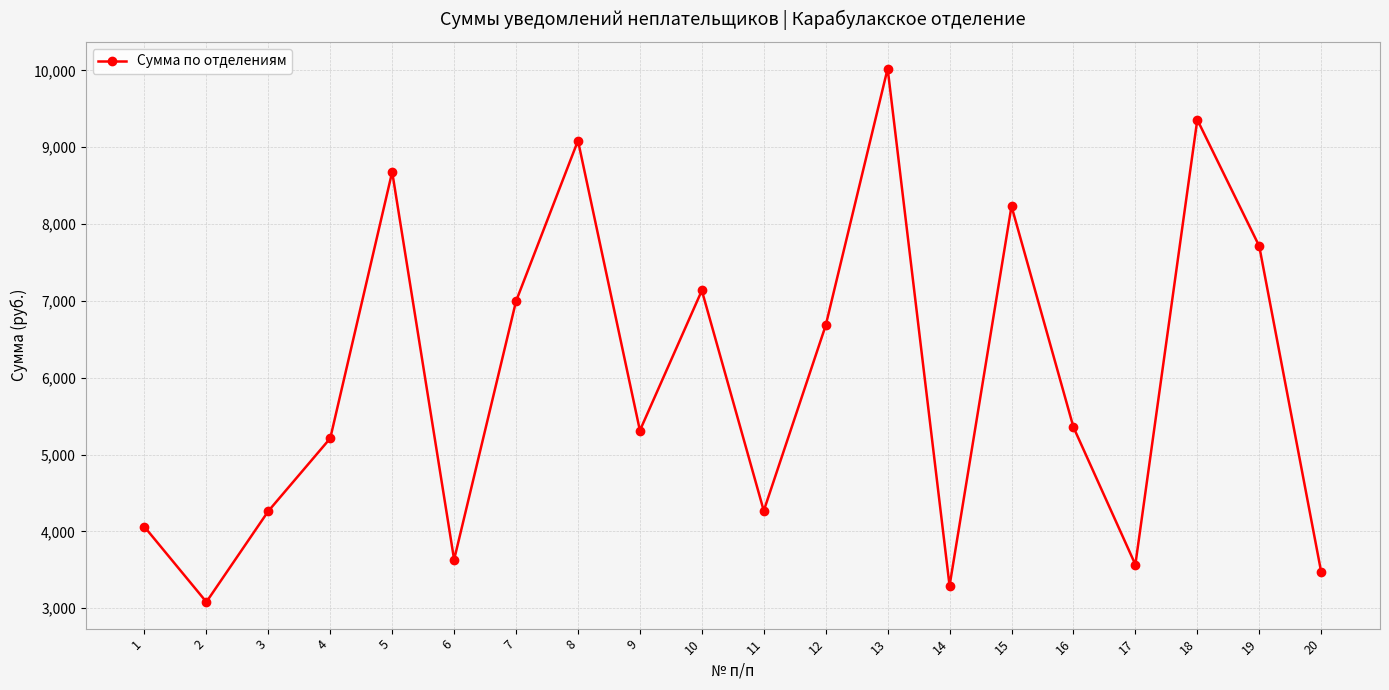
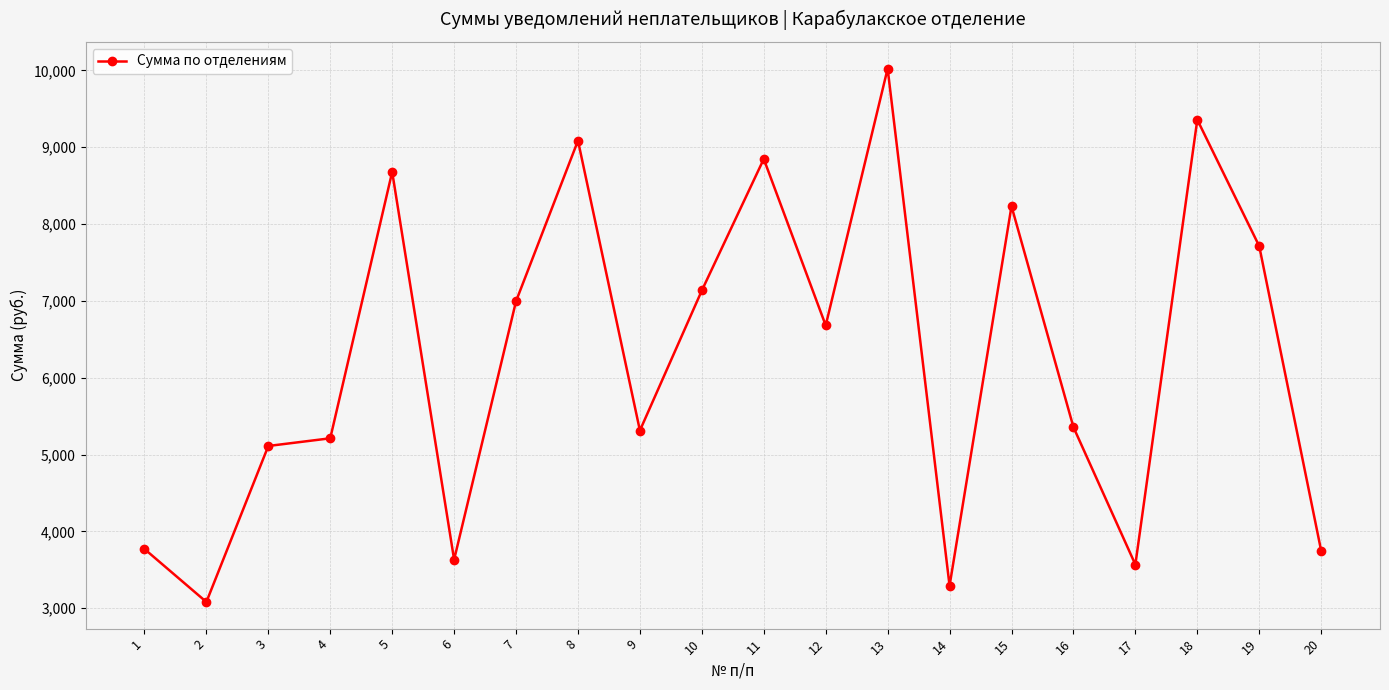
  {
-   "1": "4,100",
+   "1": "3,800",
    "2": "3,100",
-   "3": "4,300",
+   "3": "5,100",
    "4": "5,200",
    "5": "8,700",
    "6": "3,600",
    "7": "7,000",
    "8": "9,100",
    "9": "5,300",
    "10": "7,100",
-   "11": "4,300",
+   "11": "8,800",
    "12": "6,700",
    "13": "10,000",
    "14": "3,300",
    "15": "8,200",
    "16": "5,400",
    "17": "3,600",
    "18": "9,400",
    "19": "7,700",
-   "20": "3,500"
+   "20": "3,700"
  }
